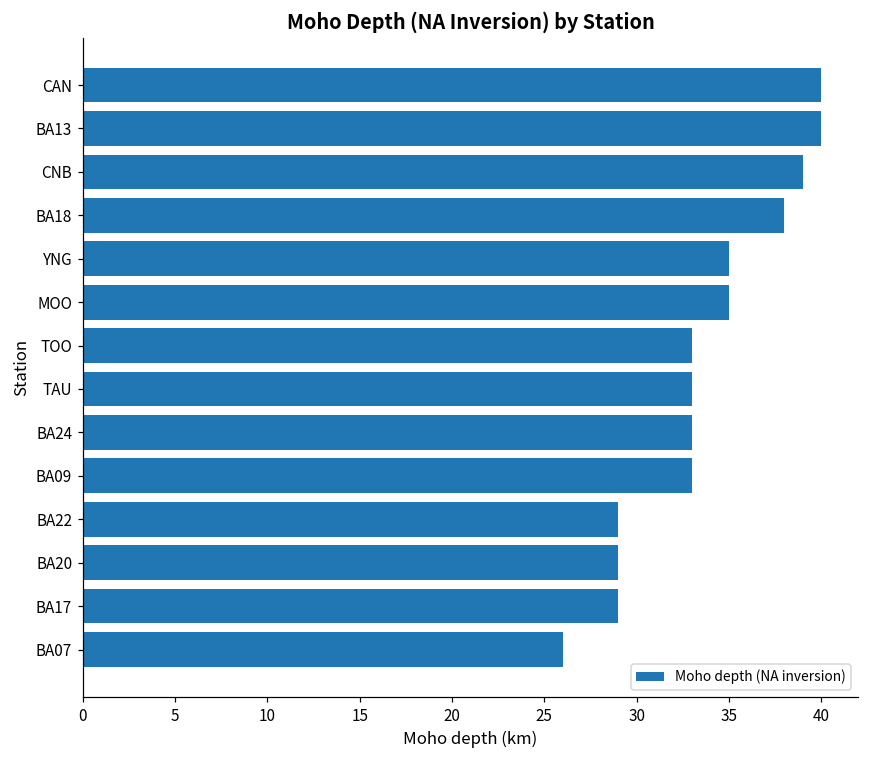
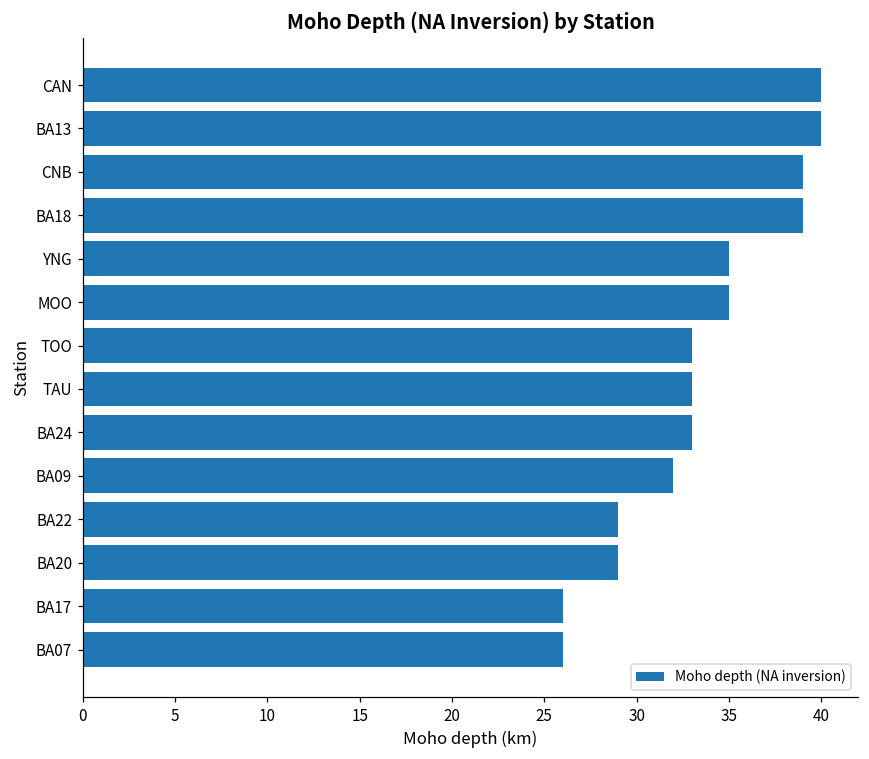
  {
    "CAN": 40,
    "BA13": 40,
    "CNB": 39,
-   "BA18": 38,
+   "BA18": 39,
    "YNG": 35,
    "MOO": 35,
    "TOO": 33,
    "TAU": 33,
    "BA24": 33,
-   "BA09": 33,
+   "BA09": 32,
    "BA22": 29,
    "BA20": 29,
-   "BA17": 29,
+   "BA17": 26,
    "BA07": 26
  }
